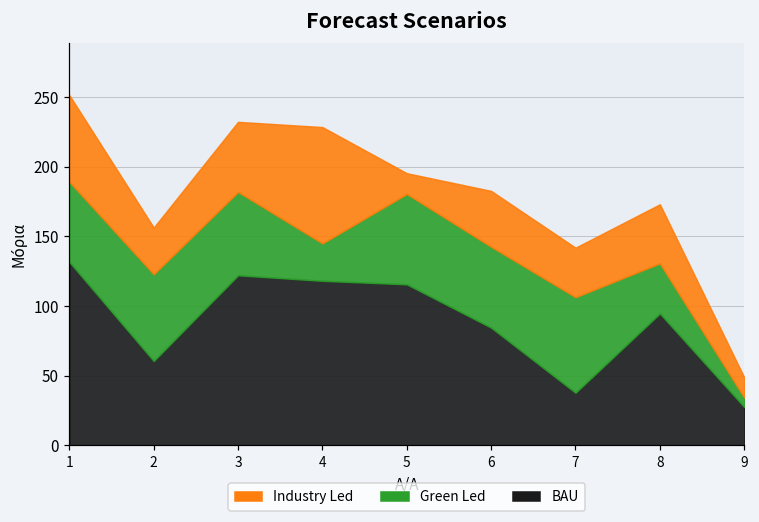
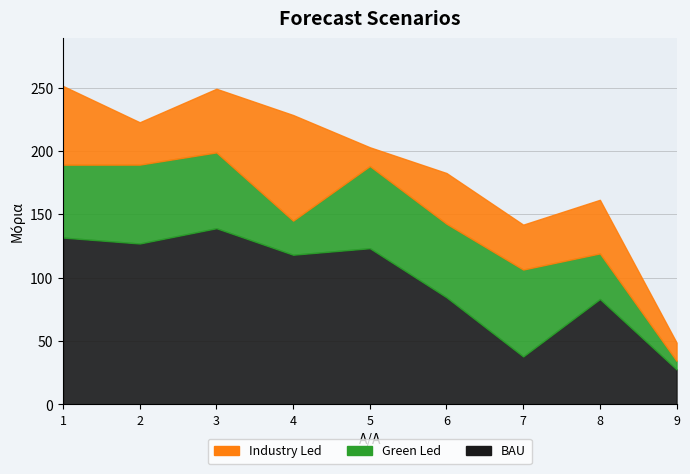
  {
    "BAU": {
      "1": 132,
-     "2": 61,
-     "3": 122,
+     "2": 127,
+     "3": 139,
      "4": 118,
-     "5": 116,
+     "5": 123,
      "6": 84,
      "7": 38,
-     "8": 95,
+     "8": 83,
      "9": 28
    },
    "Green Led": {
      "1": 58,
      "2": 62,
      "3": 60,
      "4": 27,
      "5": 65,
      "6": 58,
      "7": 69,
      "8": 36,
      "9": 7
    },
    "Industry Led": {
      "1": 62,
      "2": 33,
      "3": 50,
      "4": 83,
      "5": 15,
      "6": 40,
      "7": 35,
      "8": 42,
      "9": 14
    }
  }
